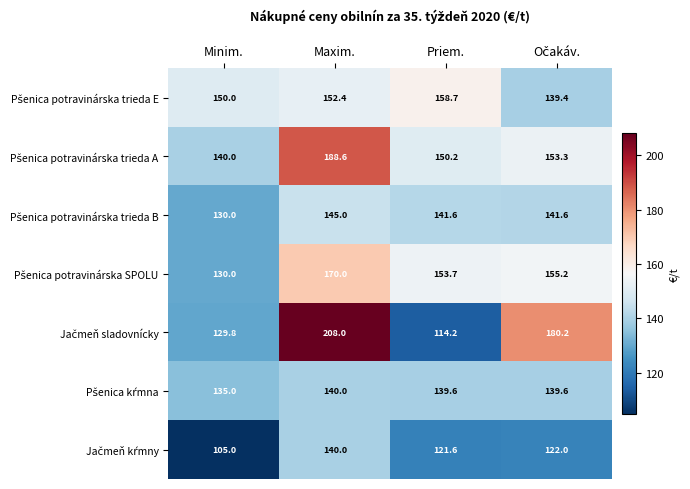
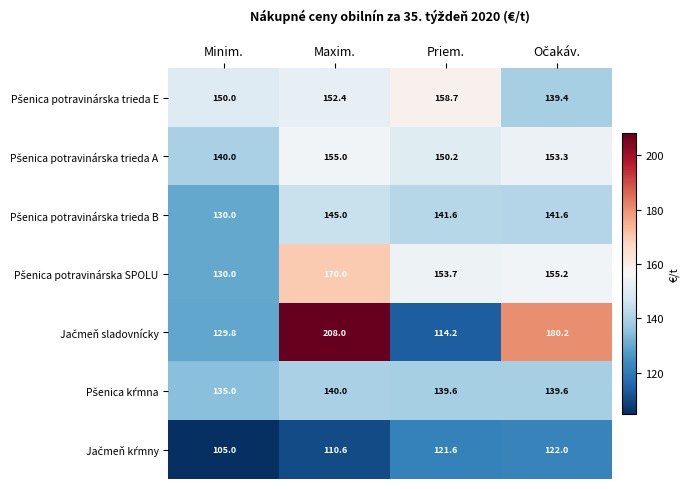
  {
    "Pšenica potravinárska trieda E": {
      "Minim.": 150.0,
      "Maxim.": 152.4,
      "Priem.": 158.7,
      "Očakáv.": 139.4
    },
    "Pšenica potravinárska trieda A": {
      "Minim.": 140.0,
-     "Maxim.": 188.6,
+     "Maxim.": 155.0,
      "Priem.": 150.2,
      "Očakáv.": 153.3
    },
    "Pšenica potravinárska trieda B": {
      "Minim.": 130.0,
      "Maxim.": 145.0,
      "Priem.": 141.6,
      "Očakáv.": 141.6
    },
    "Pšenica potravinárska SPOLU": {
      "Minim.": 130.0,
      "Maxim.": 170.0,
      "Priem.": 153.7,
      "Očakáv.": 155.2
    },
    "Jačmeň sladovnícky": {
      "Minim.": 129.8,
      "Maxim.": 208.0,
      "Priem.": 114.2,
      "Očakáv.": 180.2
    },
    "Pšenica kŕmna": {
      "Minim.": 135.0,
      "Maxim.": 140.0,
      "Priem.": 139.6,
      "Očakáv.": 139.6
    },
    "Jačmeň kŕmny": {
      "Minim.": 105.0,
-     "Maxim.": 140.0,
+     "Maxim.": 110.6,
      "Priem.": 121.6,
      "Očakáv.": 122.0
    }
  }
